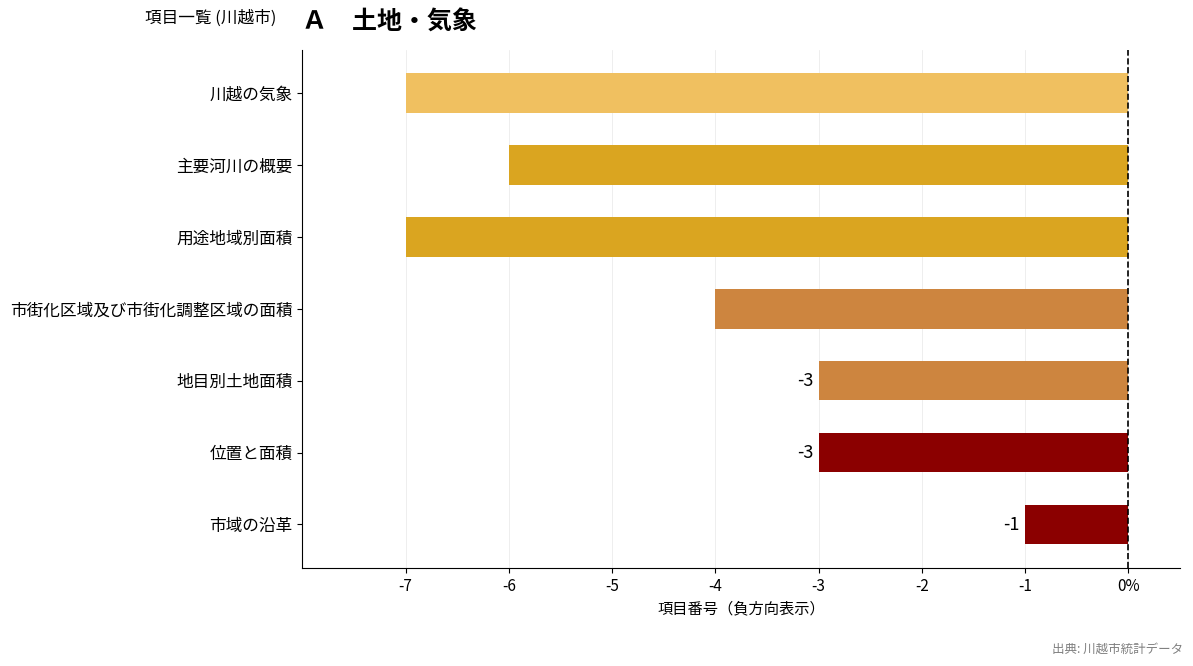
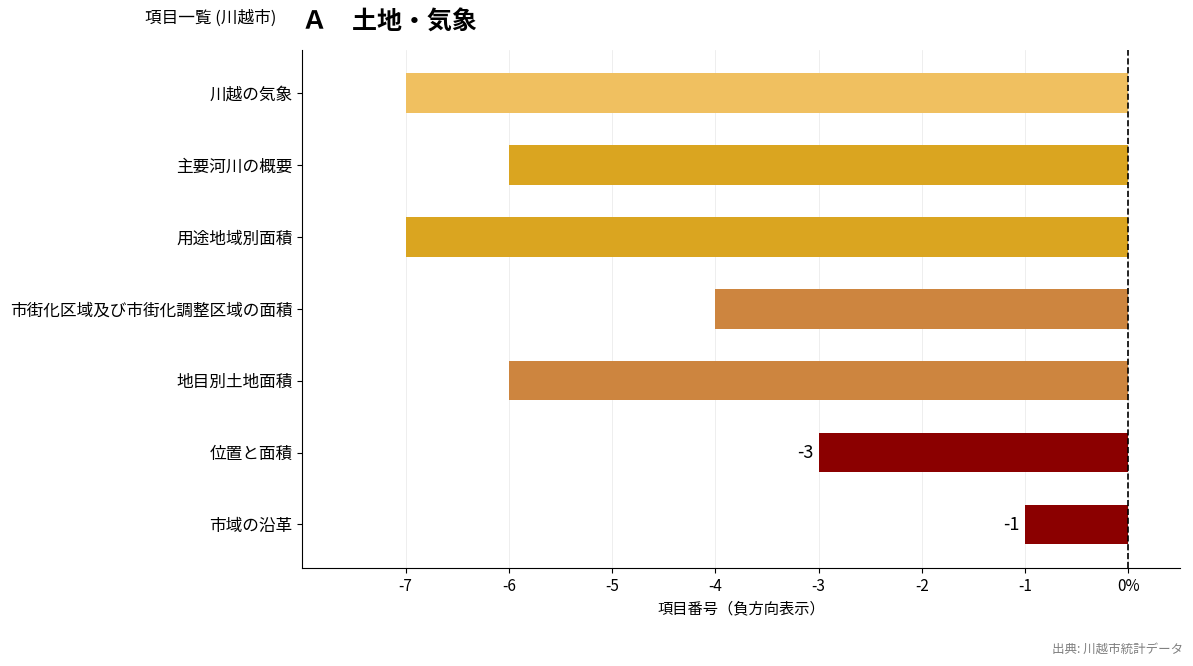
  {
    "川越の気象": -7.00,
    "主要河川の概要": -6.00,
    "用途地域別面積": -7.00,
    "市街化区域及び市街化調整区域の面積": -4.00,
-   "地目別土地面積": -3.00
+   "地目別土地面積": -6.00
  }
